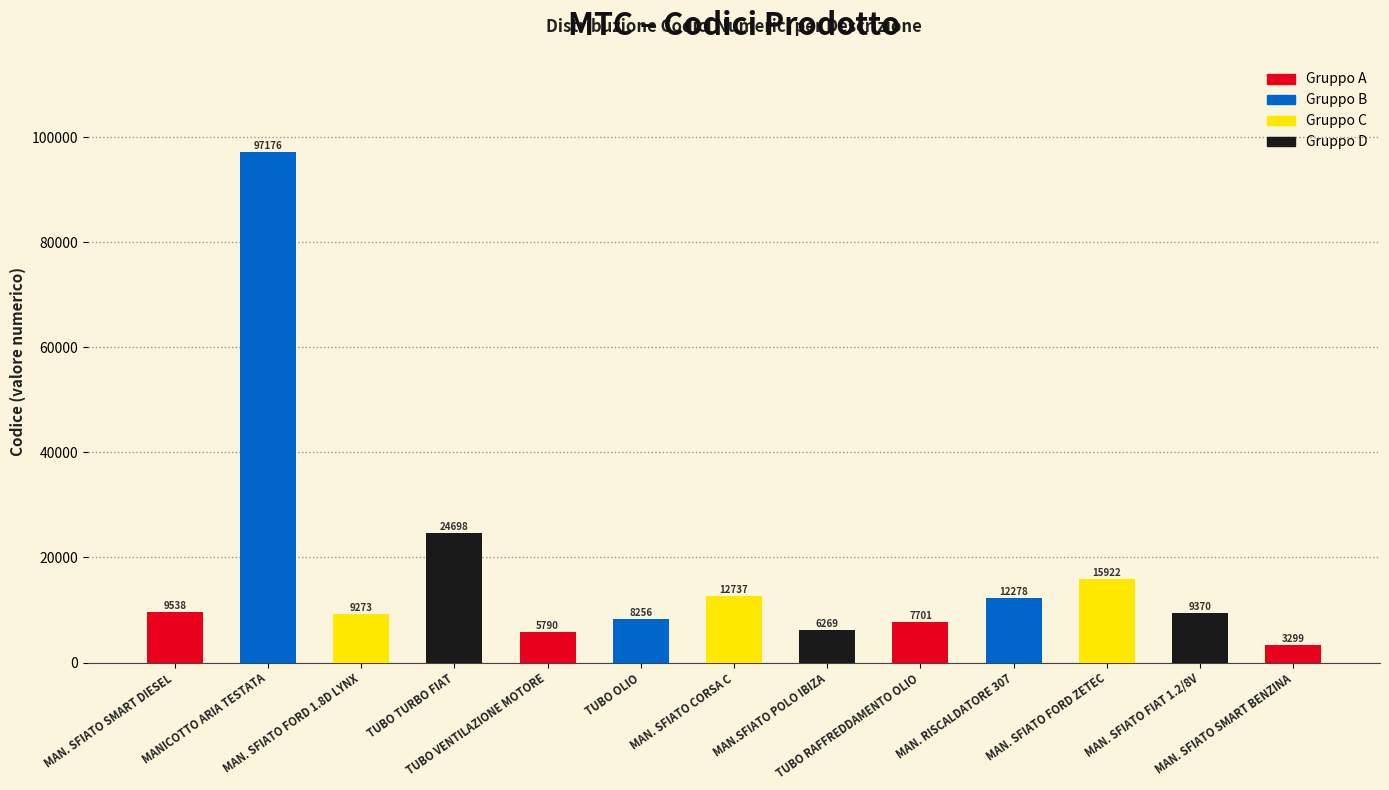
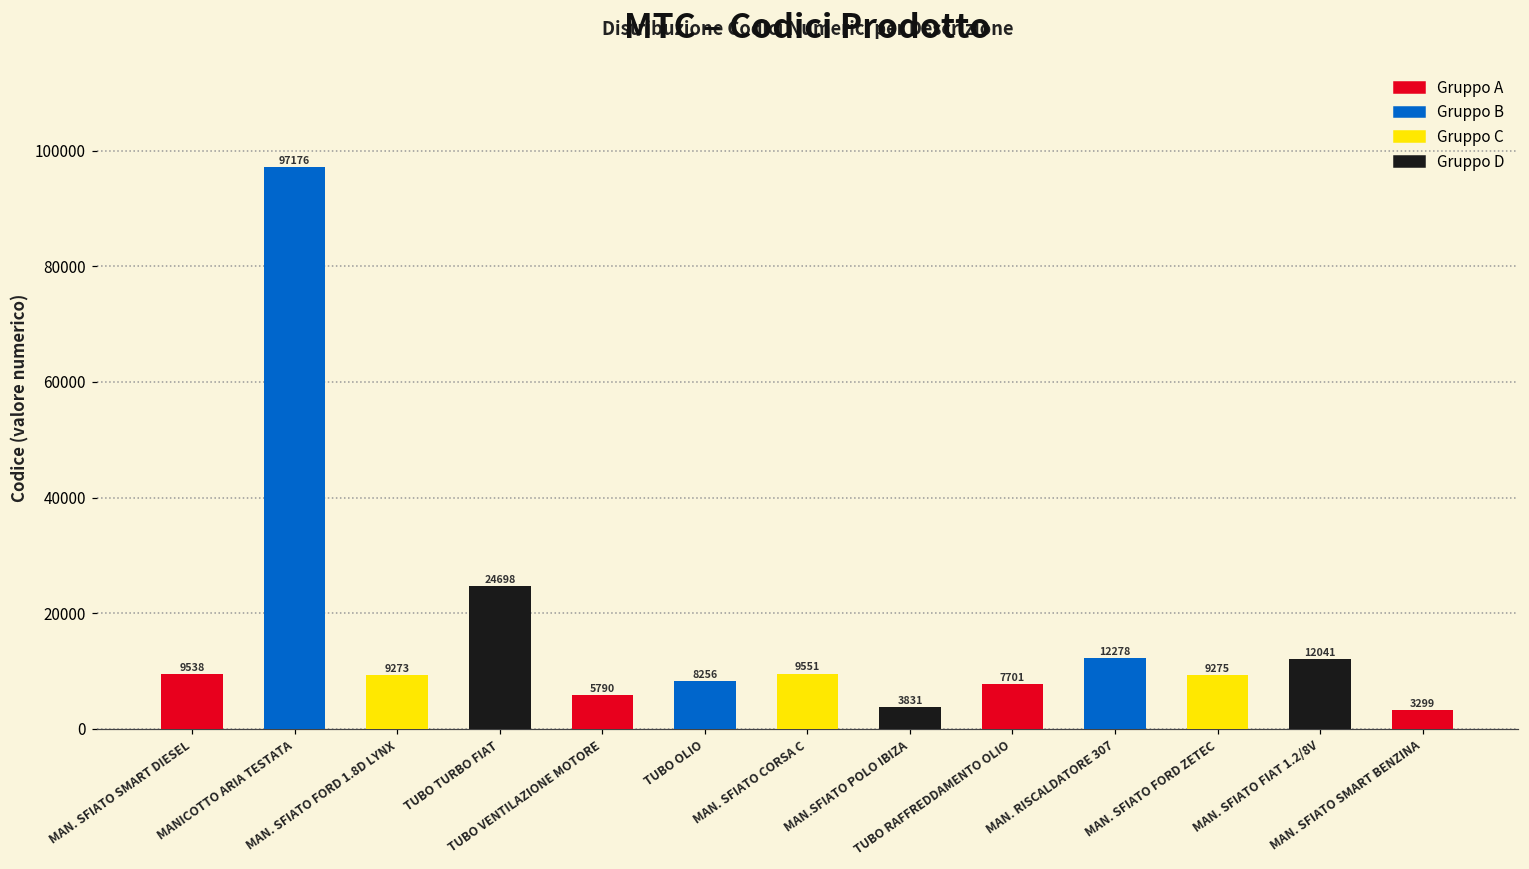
  {
    "MAN. SFIATO SMART DIESEL": 9538,
    "MANICOTTO ARIA TESTATA": 97176,
    "MAN. SFIATO FORD 1.8D LYNX": 9273,
    "TUBO TURBO FIAT": 24698,
    "TUBO VENTILAZIONE MOTORE": 5790,
    "TUBO OLIO": 8256,
-   "MAN. SFIATO CORSA C": 12737,
-   "MAN.SFIATO POLO IBIZA": 6269,
+   "MAN. SFIATO CORSA C": 9551,
+   "MAN.SFIATO POLO IBIZA": 3831,
    "TUBO RAFFREDDAMENTO OLIO": 7701,
    "MAN. RISCALDATORE 307": 12278,
-   "MAN. SFIATO FORD ZETEC": 15922,
-   "MAN. SFIATO FIAT 1.2/8V": 9370,
+   "MAN. SFIATO FORD ZETEC": 9275,
+   "MAN. SFIATO FIAT 1.2/8V": 12041,
    "MAN. SFIATO SMART BENZINA": 3299
  }
